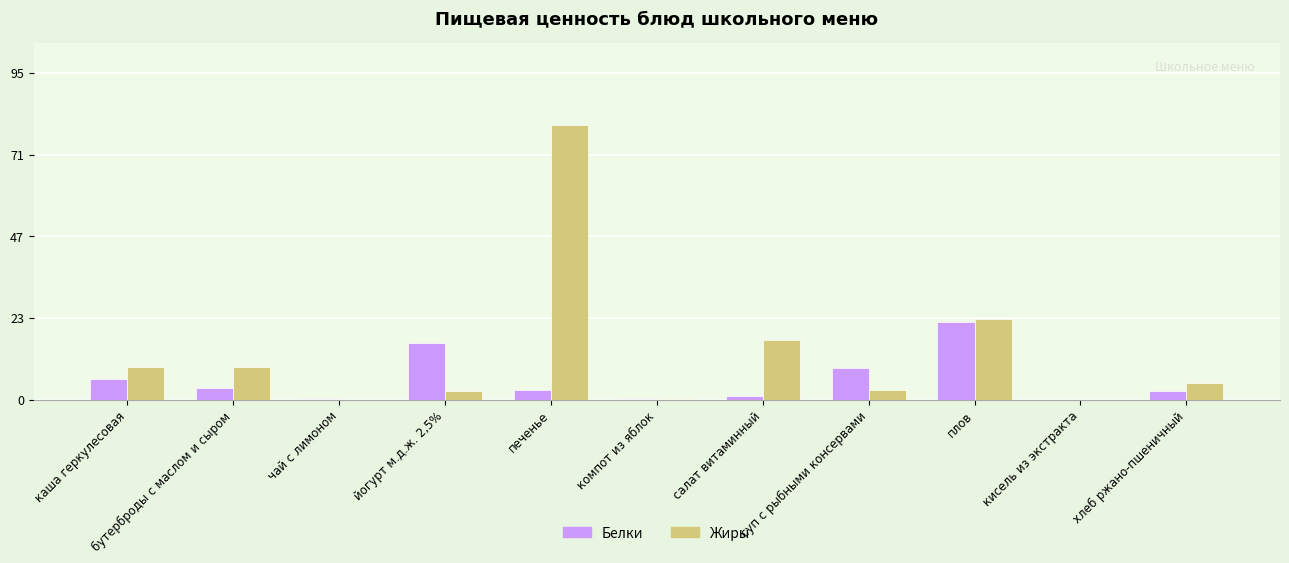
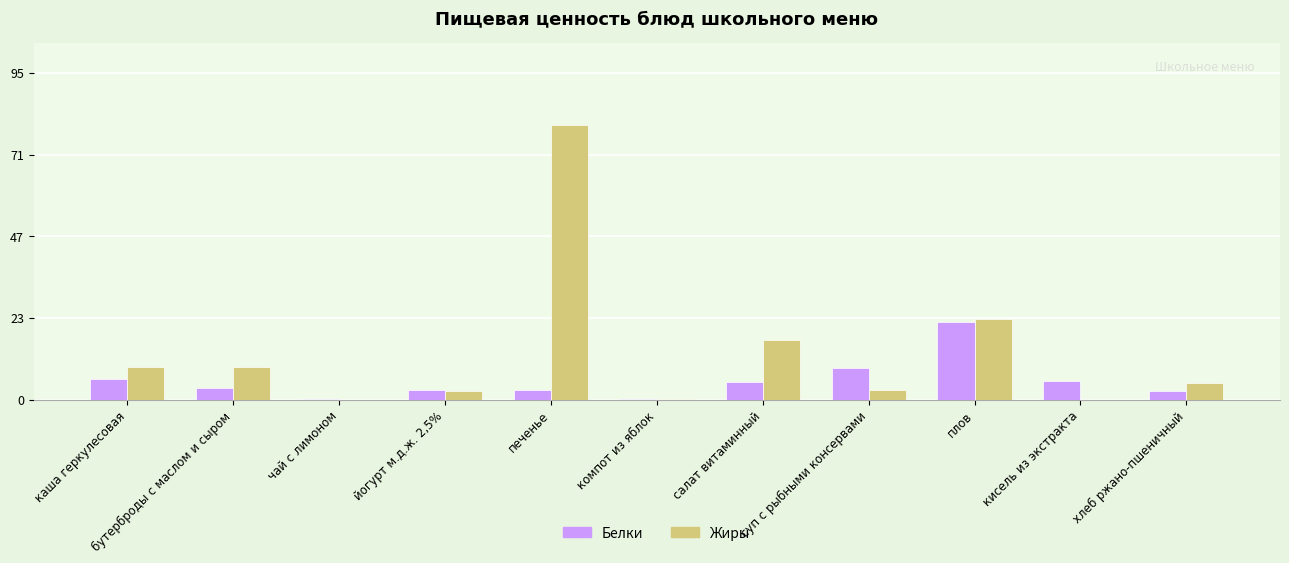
  {
    "Белки": {
      "каша геркулесовая": 6,
      "бутерброды с маслом и сыром": 3,
-     "йогурт м.д.ж. 2,5%": 17,
+     "йогурт м.д.ж. 2,5%": 3,
      "печенье": 3,
-     "салат витаминный": 1,
+     "салат витаминный": 5,
      "суп с рыбными консервами": 9,
      "плов": 23,
-     "кисель из экстракта": 0,
+     "кисель из экстракта": 6,
      "хлеб ржано-пшеничный": 3
    },
    "Жиры": {
      "каша геркулесовая": 9,
      "бутерброды с маслом и сыром": 9,
      "чай с лимоном": 0,
      "йогурт м.д.ж. 2,5%": 2,
      "печенье": 80,
      "салат витаминный": 17,
      "суп с рыбными консервами": 3,
      "плов": 23,
      "кисель из экстракта": 0,
      "хлеб ржано-пшеничный": 5
    }
  }
